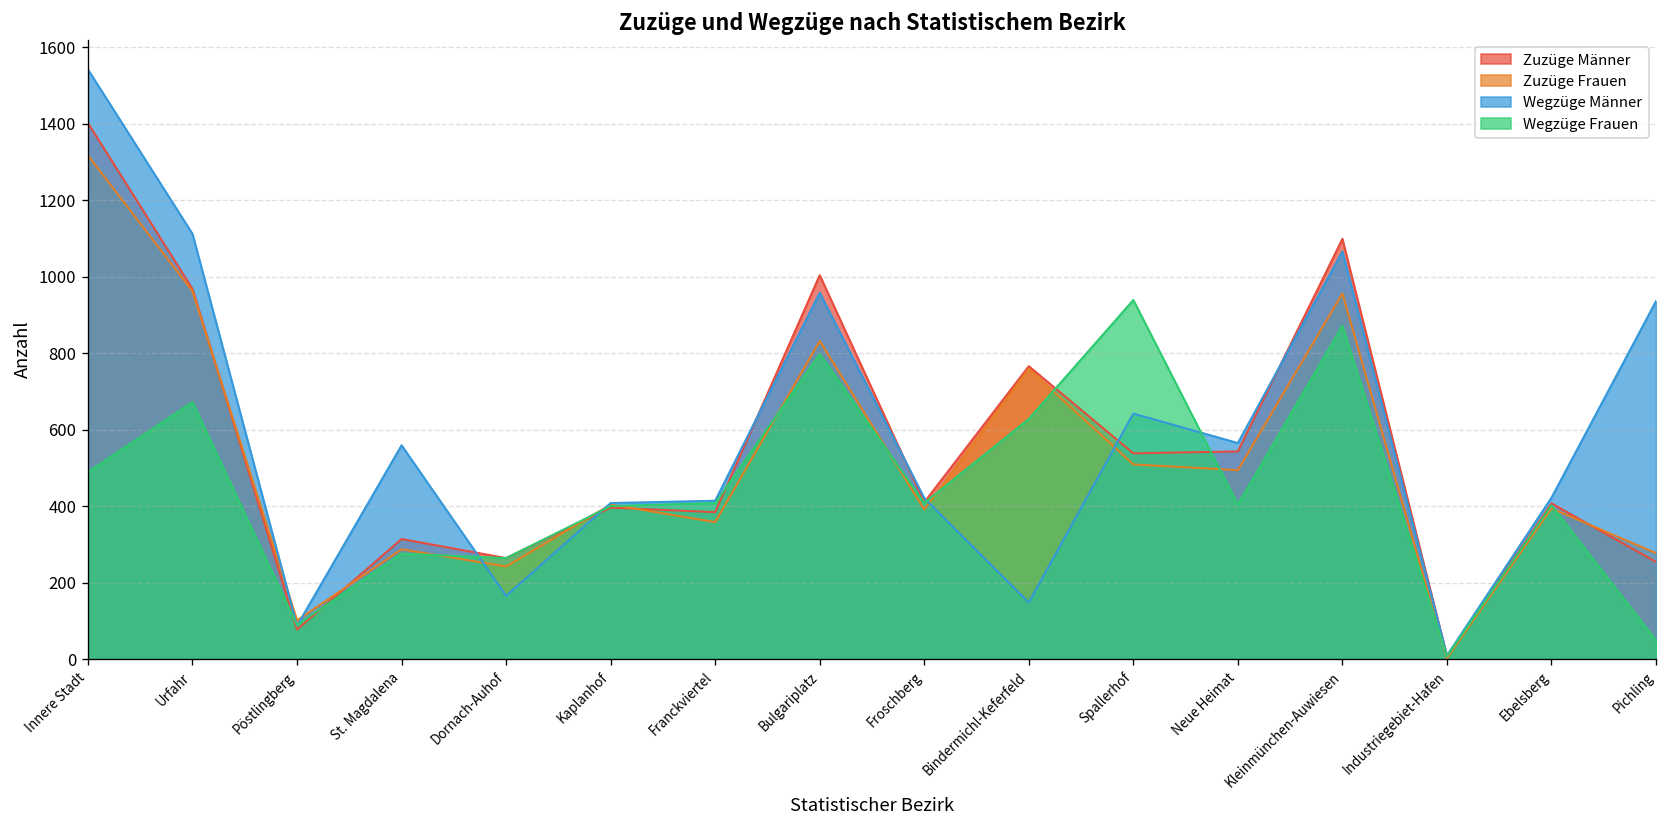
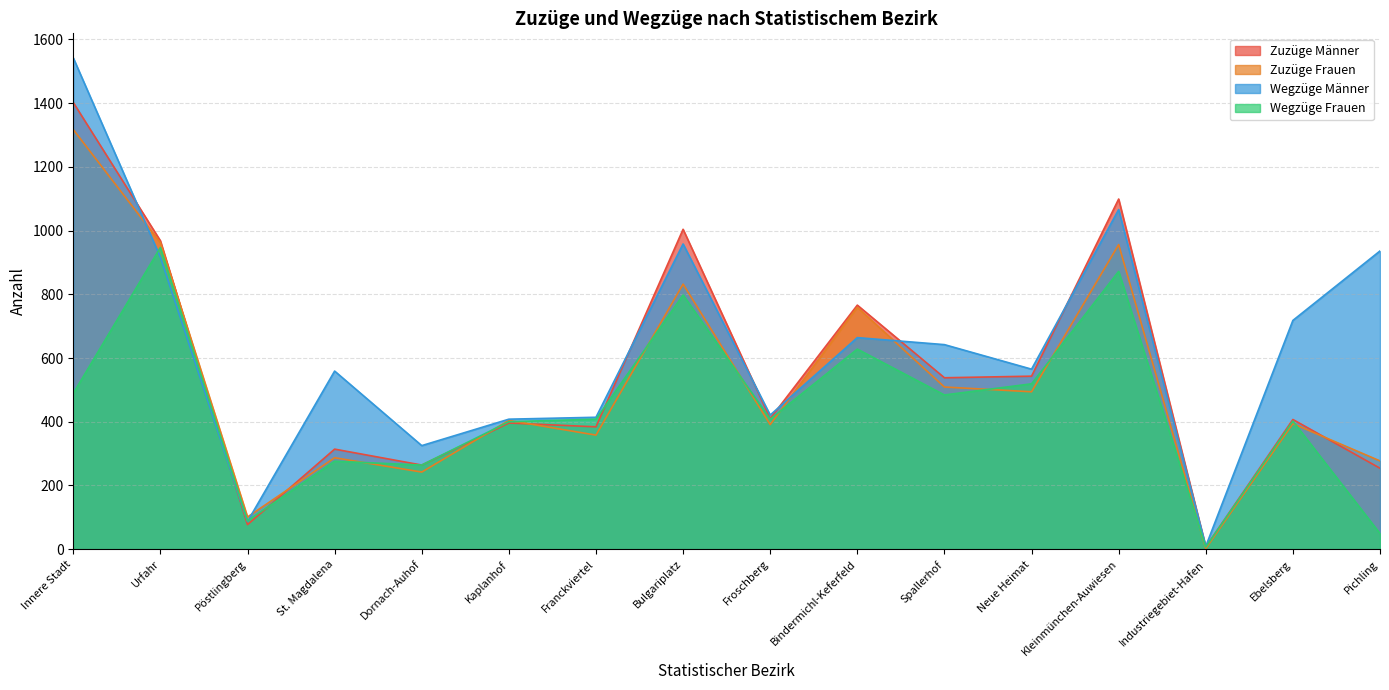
  {
    "Wegzüge Männer": {
      "Innere Stadt": 1540,
-     "Urfahr": 1110,
+     "Urfahr": 920,
      "St. Magdalena": 560,
-     "Dornach-Auhof": 170,
+     "Dornach-Auhof": 330,
      "Bulgariplatz": 960,
      "Froschberg": 420,
-     "Bindermichl-Keferfeld": 150,
+     "Bindermichl-Keferfeld": 660,
      "Spallerhof": 640,
      "Neue Heimat": 570,
      "Kleinmünchen-Auwiesen": 1070,
-     "Ebelsberg": 420,
+     "Ebelsberg": 720,
      "Pichling": 940
    },
    "Wegzüge Frauen": {
      "Innere Stadt": 490,
-     "Urfahr": 670,
+     "Urfahr": 950,
      "St. Magdalena": 280,
      "Bulgariplatz": 800,
      "Bindermichl-Keferfeld": 630,
-     "Spallerhof": 940,
-     "Neue Heimat": 400,
+     "Spallerhof": 480,
+     "Neue Heimat": 520,
      "Kleinmünchen-Auwiesen": 870,
      "Pichling": 50
    }
  }
